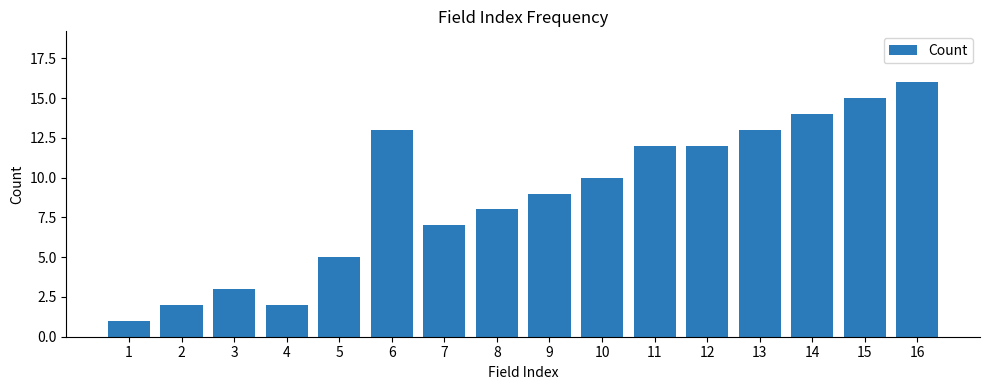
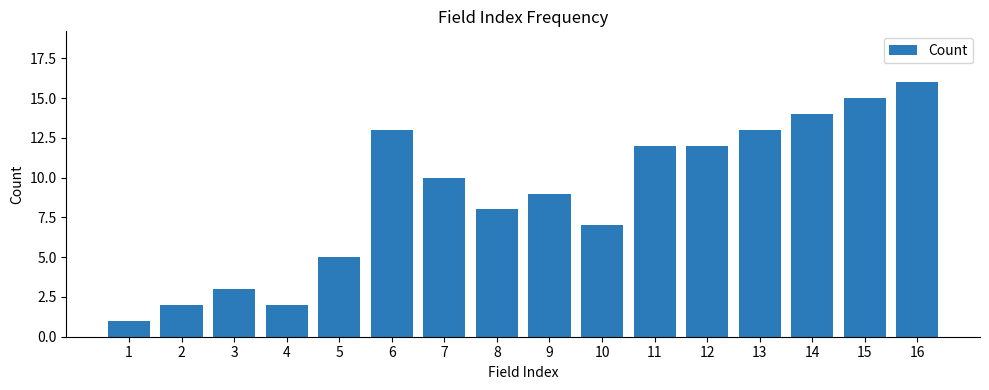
  {
    "1": 1,
    "2": 2,
    "3": 3,
    "4": 2,
    "5": 5,
    "6": 13,
-   "7": 7,
+   "7": 10,
    "8": 8,
    "9": 9,
-   "10": 10,
+   "10": 7,
    "11": 12,
    "12": 12,
    "13": 13,
    "14": 14,
    "15": 15,
    "16": 16
  }
